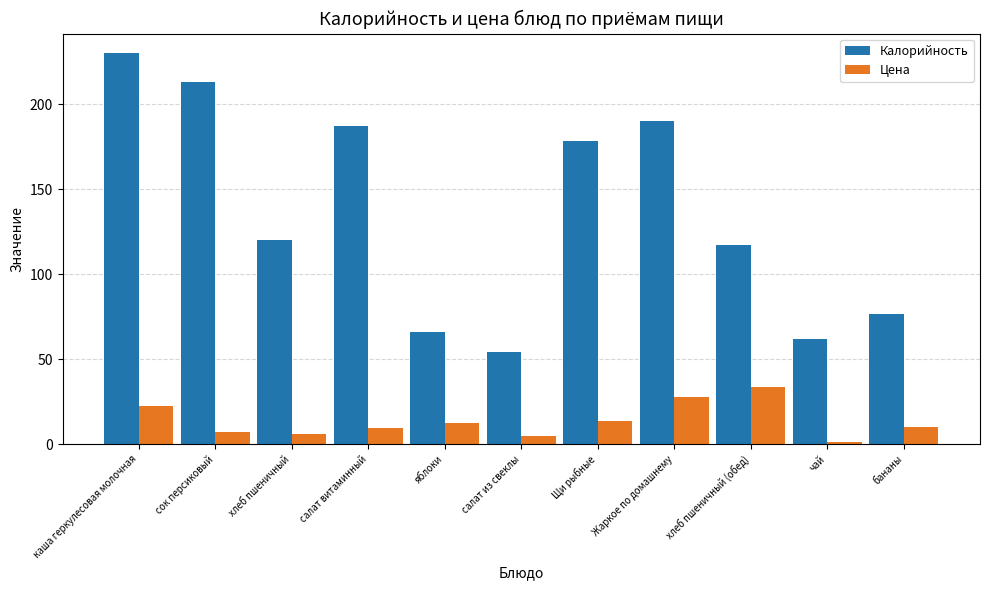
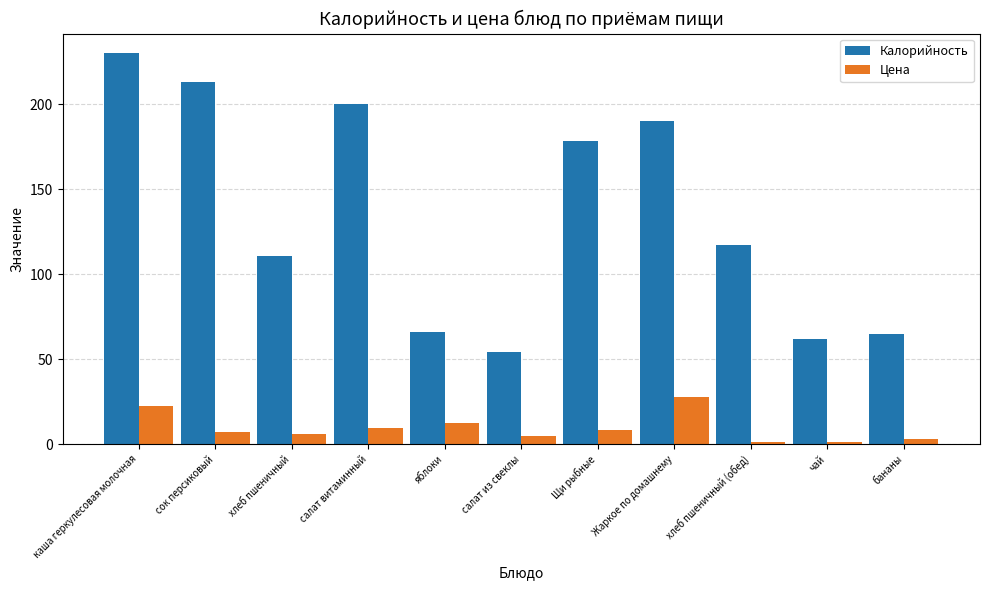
  {
    "Калорийность": {
      "каша геркулесовая молочная": 230,
      "сок персиковый": 213,
-     "хлеб пшеничный": 120,
-     "салат витаминный": 187,
+     "хлеб пшеничный": 111,
+     "салат витаминный": 200,
      "яблоки": 66,
      "салат из свеклы": 54,
      "Щи рыбные": 178,
      "Жаркое по домашнему": 190,
      "хлеб пшеничный (обед)": 118,
      "чай": 62,
-     "бананы": 77
+     "бананы": 65
    },
    "Цена": {
      "каша геркулесовая молочная": 22,
      "сок персиковый": 7,
      "хлеб пшеничный": 6,
      "салат витаминный": 9,
      "яблоки": 13,
      "салат из свеклы": 5,
-     "Щи рыбные": 14,
+     "Щи рыбные": 8,
      "Жаркое по домашнему": 28,
-     "хлеб пшеничный (обед)": 34,
-     "бананы": 10
+     "хлеб пшеничный (обед)": 2,
+     "бананы": 3
    }
  }
